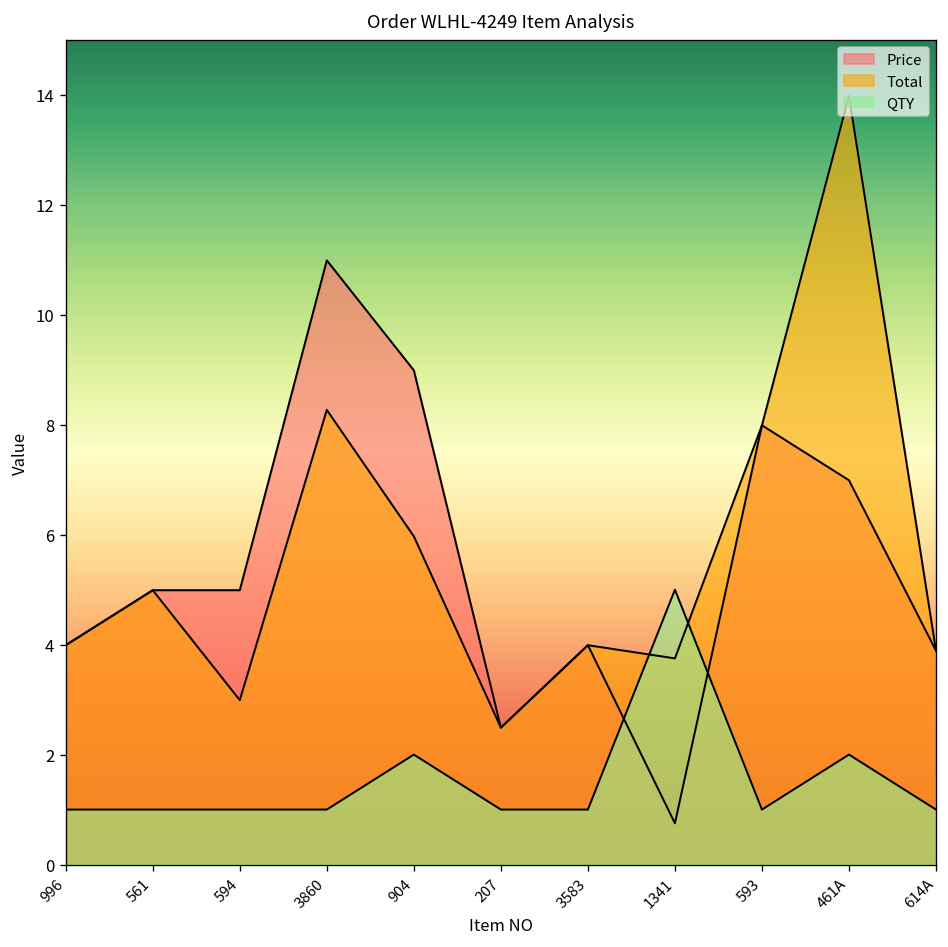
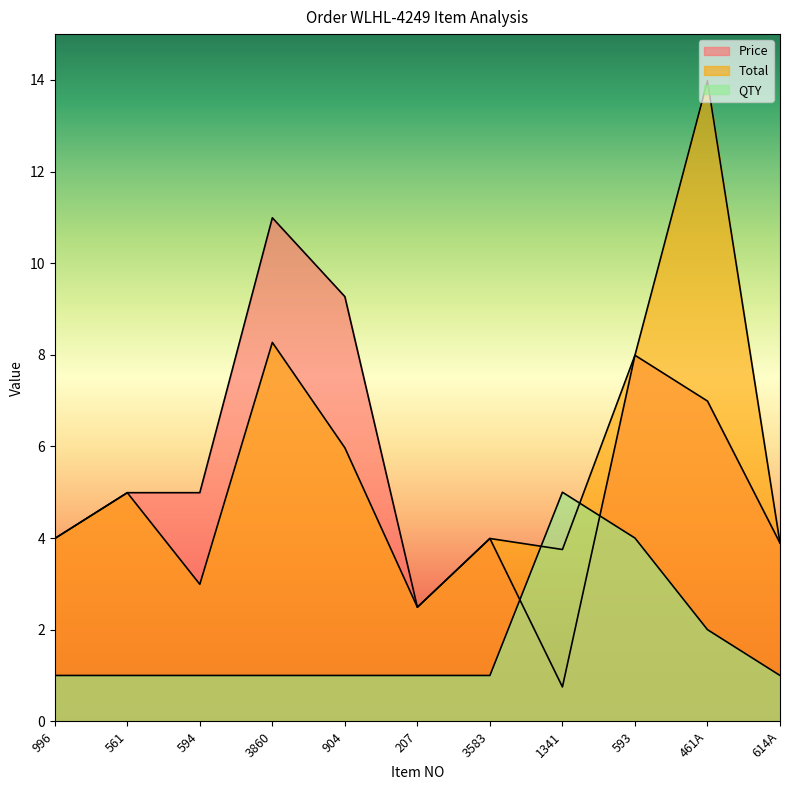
  {
    "Price": {
      "594": 5.0,
      "3860": 11.0,
-     "904": 9.0,
+     "904": 9.3,
      "1341": 0.8,
      "461A": 7.0
    },
    "Total": {
      "594": 3.0,
      "3860": 8.3,
      "904": 6.0,
      "1341": 3.8
    },
    "QTY": {
      "996": 1,
      "561": 1,
      "594": 1,
      "3860": 1,
-     "904": 2,
+     "904": 1,
      "207": 1,
      "3583": 1,
      "1341": 5,
-     "593": 1,
+     "593": 4,
      "461A": 2,
      "614A": 1
    }
  }
